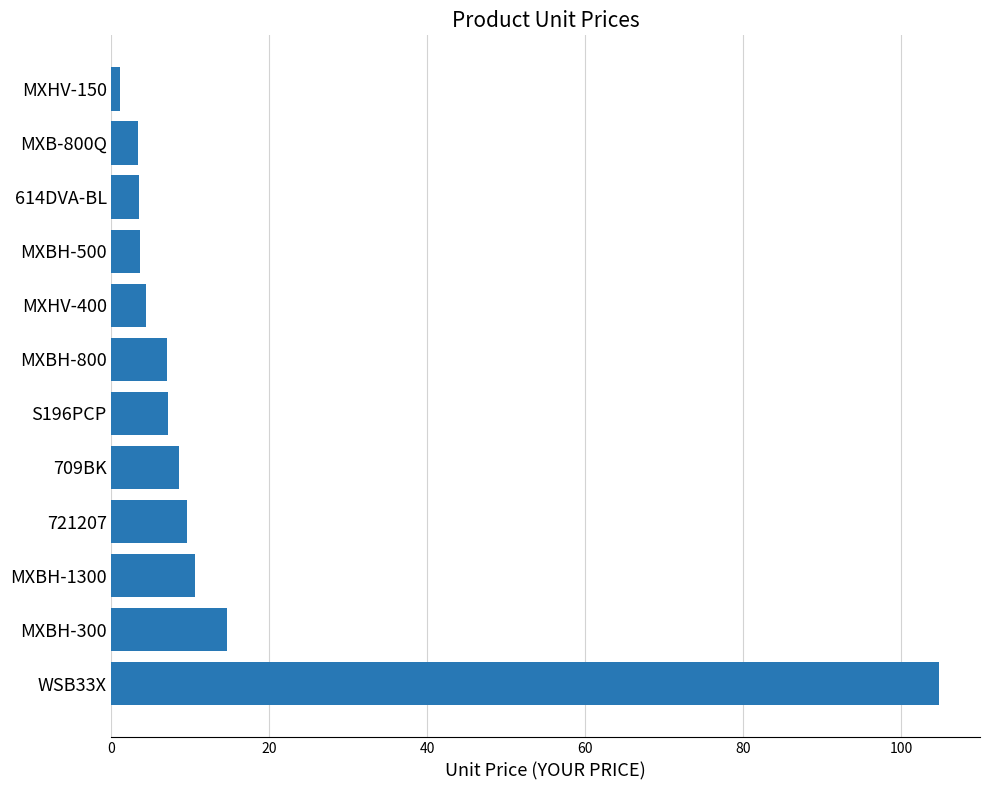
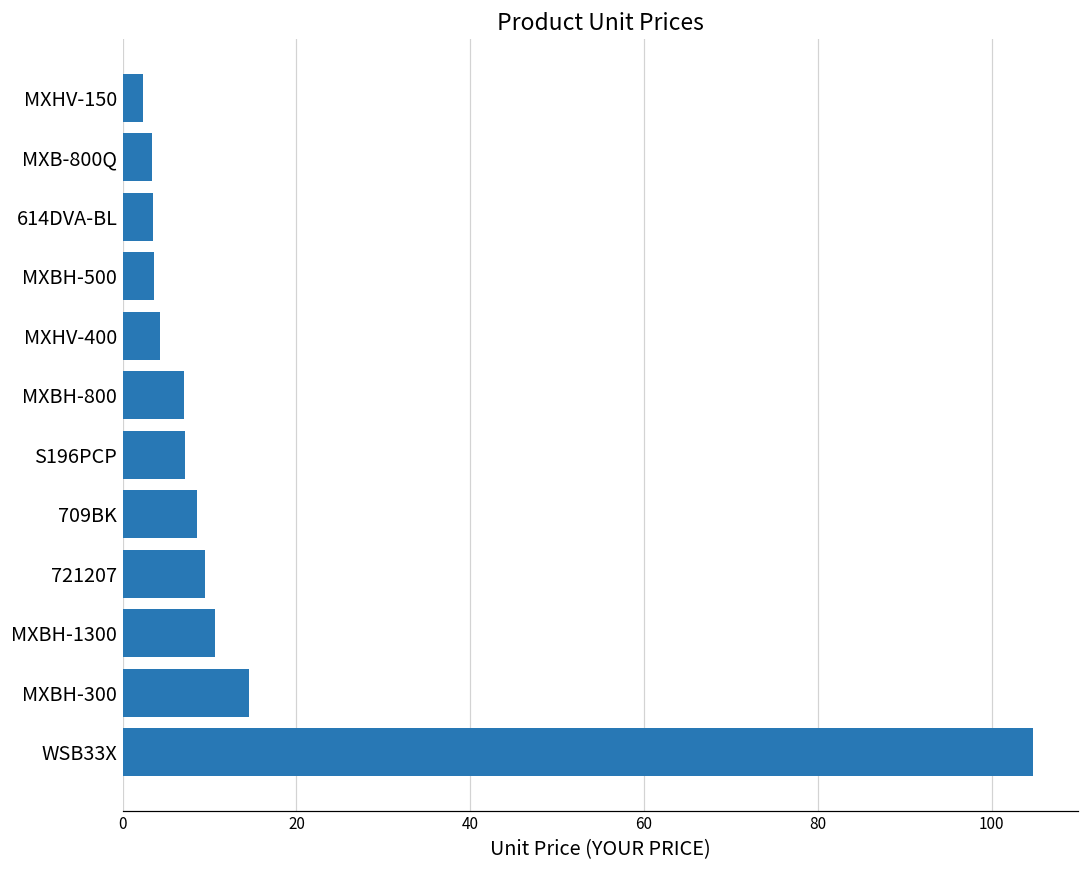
  {
-   "MXHV-150": 1,
+   "MXHV-150": 2,
    "MXB-800Q": 3,
    "614DVA-BL": 3,
    "MXBH-500": 4,
    "MXHV-400": 4,
    "MXBH-800": 7,
    "S196PCP": 7,
    "709BK": 9,
    "721207": 10,
    "MXBH-1300": 11,
    "MXBH-300": 15,
    "WSB33X": 105
  }
